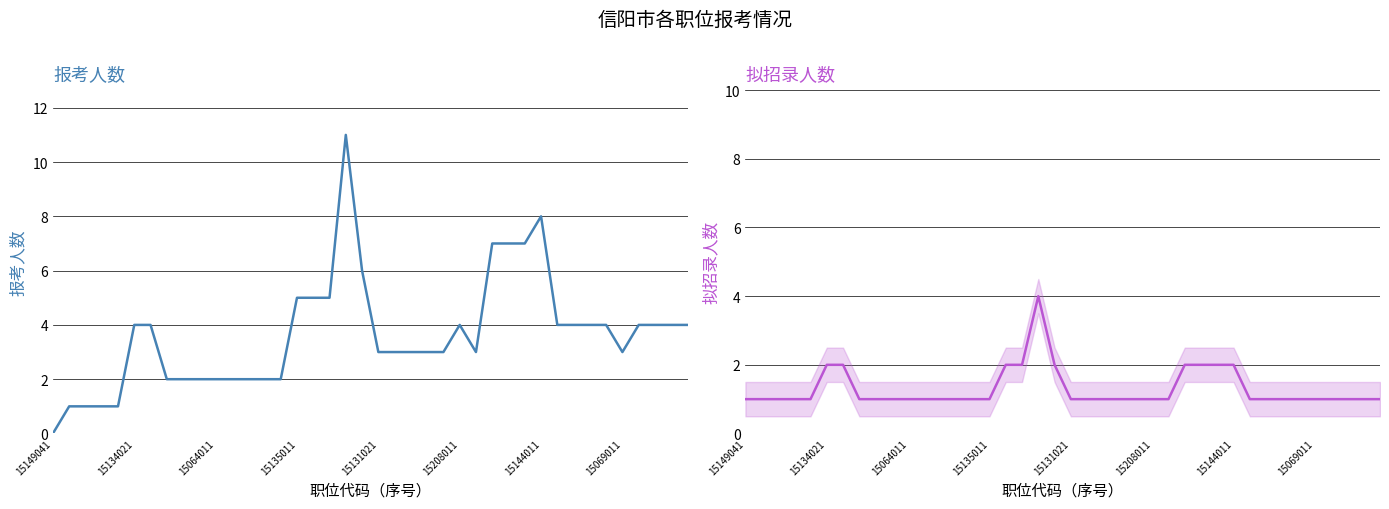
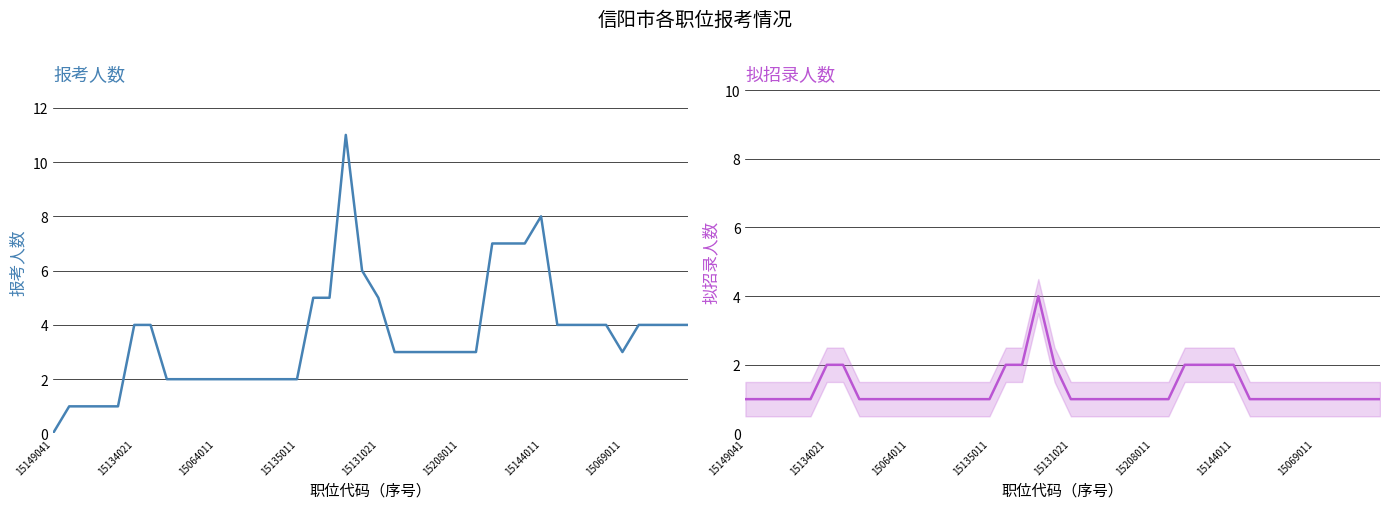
  {
    "报考人数": {
      "15149041": 0,
      "15134021": 4,
      "15064011": 2,
-     "15135011": 5,
-     "15131021": 3,
-     "15208011": 4,
+     "15135011": 2,
+     "15131021": 5,
+     "15208011": 3,
      "15144011": 8,
      "15069011": 3
    }
  }
